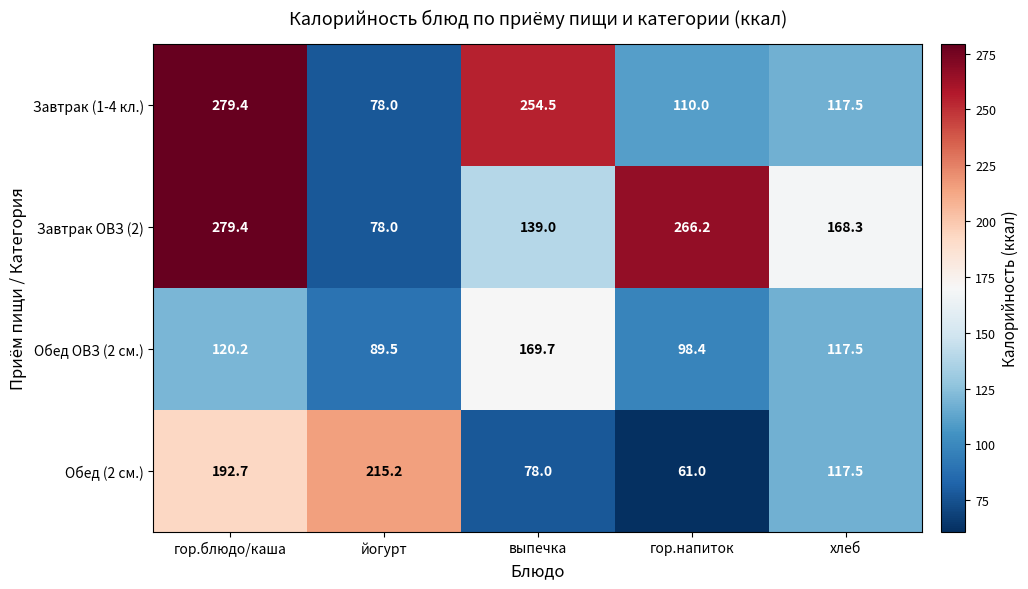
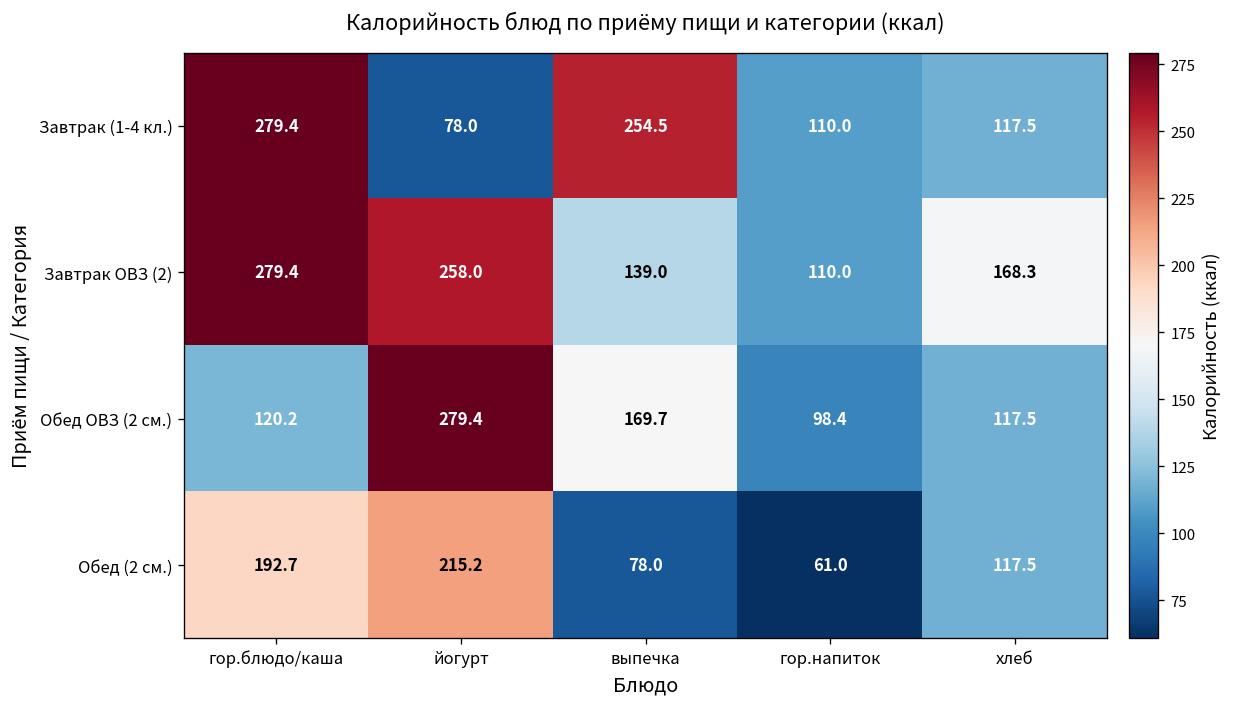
  {
    "Завтрак (1-4 кл.)": {
      "гор.блюдо/каша": 279.4,
      "йогурт": 78.0,
      "выпечка": 254.5,
      "гор.напиток": 110.0,
      "хлеб": 117.5
    },
    "Завтрак ОВЗ (2)": {
      "гор.блюдо/каша": 279.4,
-     "йогурт": 78.0,
+     "йогурт": 258.0,
      "выпечка": 139.0,
-     "гор.напиток": 266.2,
+     "гор.напиток": 110.0,
      "хлеб": 168.3
    },
    "Обед ОВЗ (2 см.)": {
      "гор.блюдо/каша": 120.2,
-     "йогурт": 89.5,
+     "йогурт": 279.4,
      "выпечка": 169.7,
      "гор.напиток": 98.4,
      "хлеб": 117.5
    },
    "Обед (2 см.)": {
      "гор.блюдо/каша": 192.7,
      "йогурт": 215.2,
      "выпечка": 78.0,
      "гор.напиток": 61.0,
      "хлеб": 117.5
    }
  }
